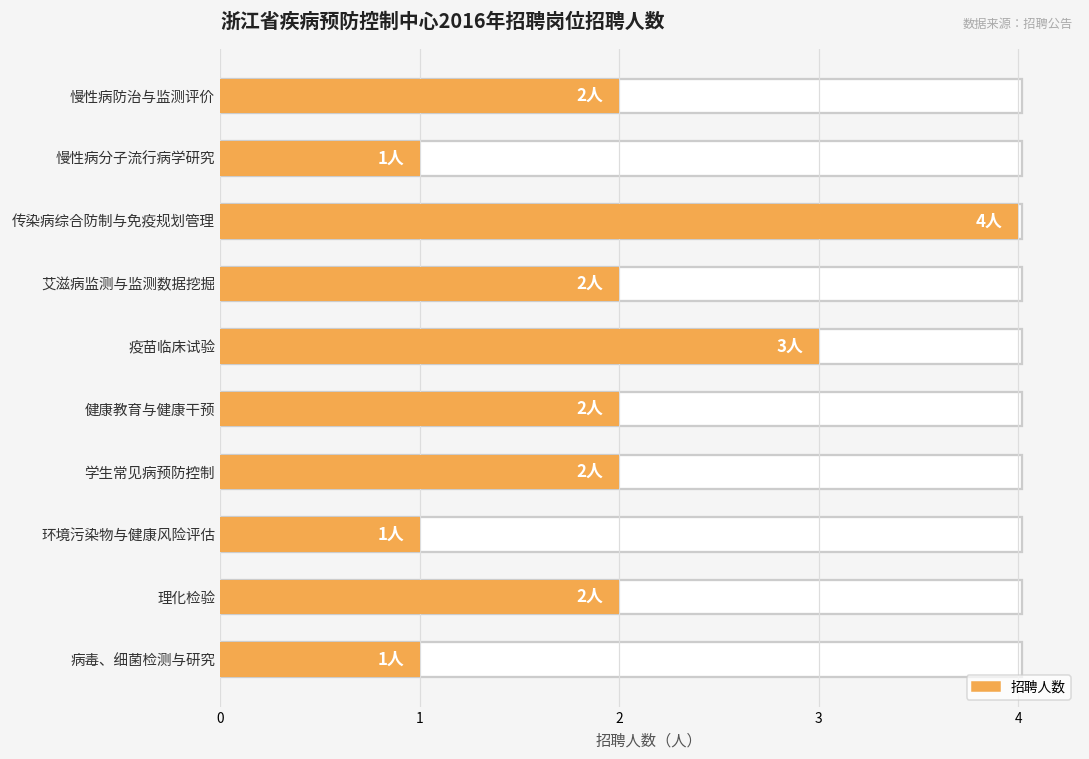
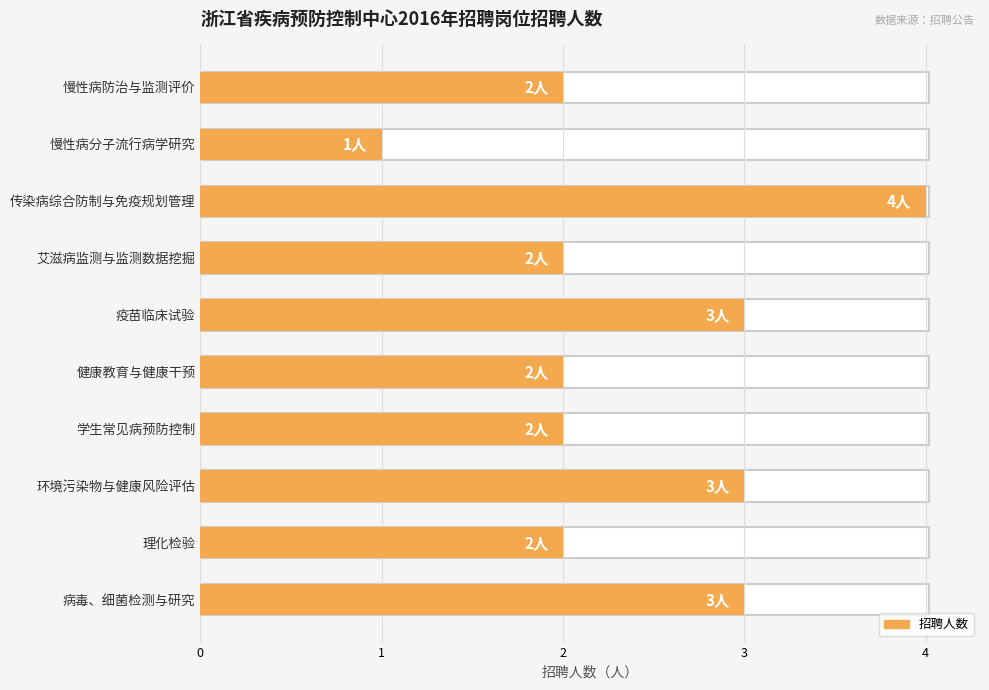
  {
    "慢性病防治与监测评价": "2人",
    "慢性病分子流行病学研究": "1人",
    "传染病综合防制与免疫规划管理": "4人",
    "艾滋病监测与监测数据挖掘": "2人",
    "疫苗临床试验": "3人",
    "健康教育与健康干预": "2人",
    "学生常见病预防控制": "2人",
-   "环境污染物与健康风险评估": "1人",
+   "环境污染物与健康风险评估": "3人",
    "理化检验": "2人",
-   "病毒、细菌检测与研究": "1人"
+   "病毒、细菌检测与研究": "3人"
  }
